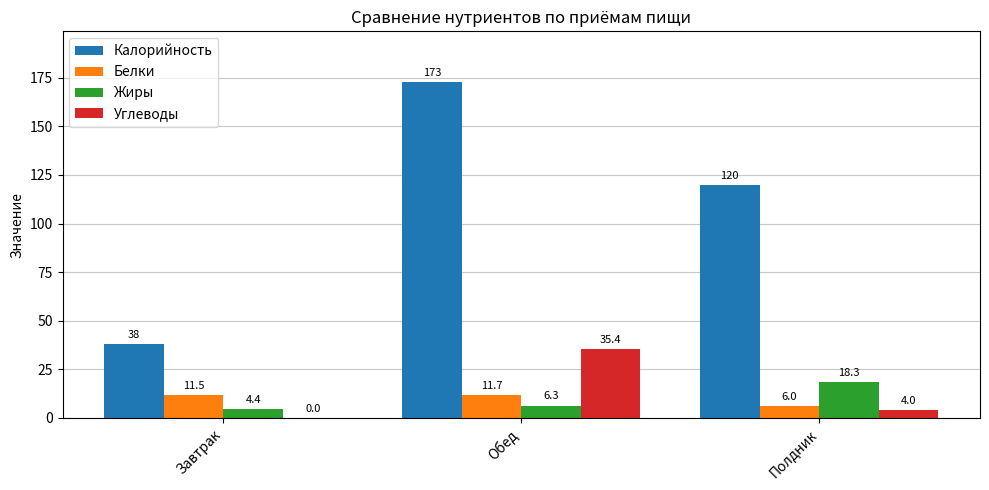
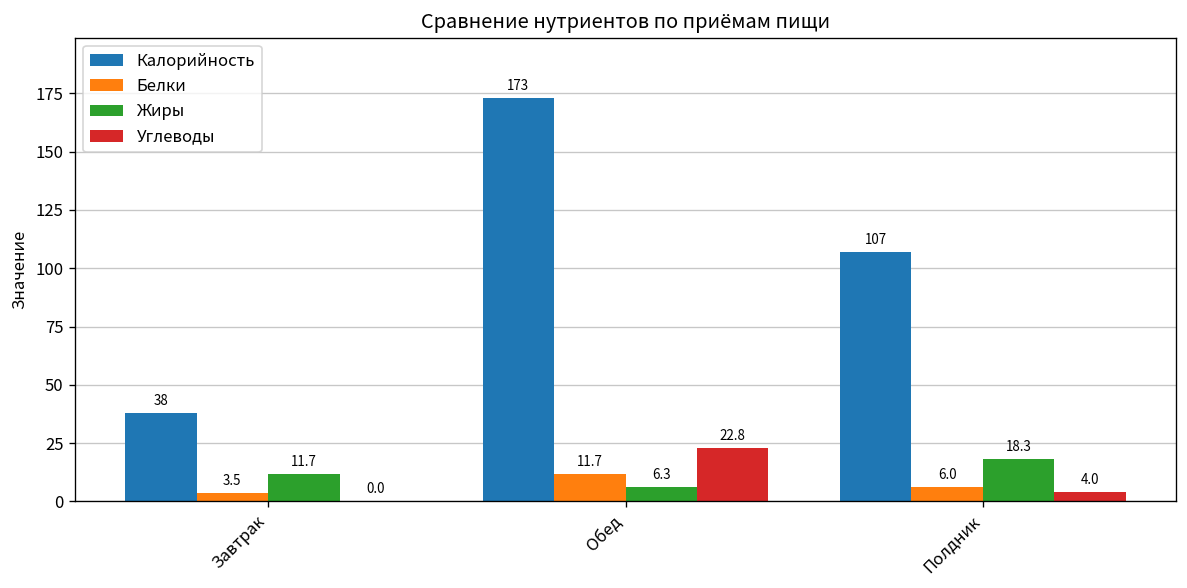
  {
    "Калорийность": {
      "Завтрак": 38,
      "Обед": 173,
-     "Полдник": 120
+     "Полдник": 107
    },
    "Белки": {
-     "Завтрак": 11.5,
+     "Завтрак": 3.5,
      "Обед": 11.7,
      "Полдник": 6.0
    },
    "Жиры": {
-     "Завтрак": 4.4,
+     "Завтрак": 11.7,
      "Обед": 6.3,
      "Полдник": 18.3
    },
    "Углеводы": {
      "Завтрак": 0.0,
-     "Обед": 35.4,
+     "Обед": 22.8,
      "Полдник": 4.0
    }
  }
